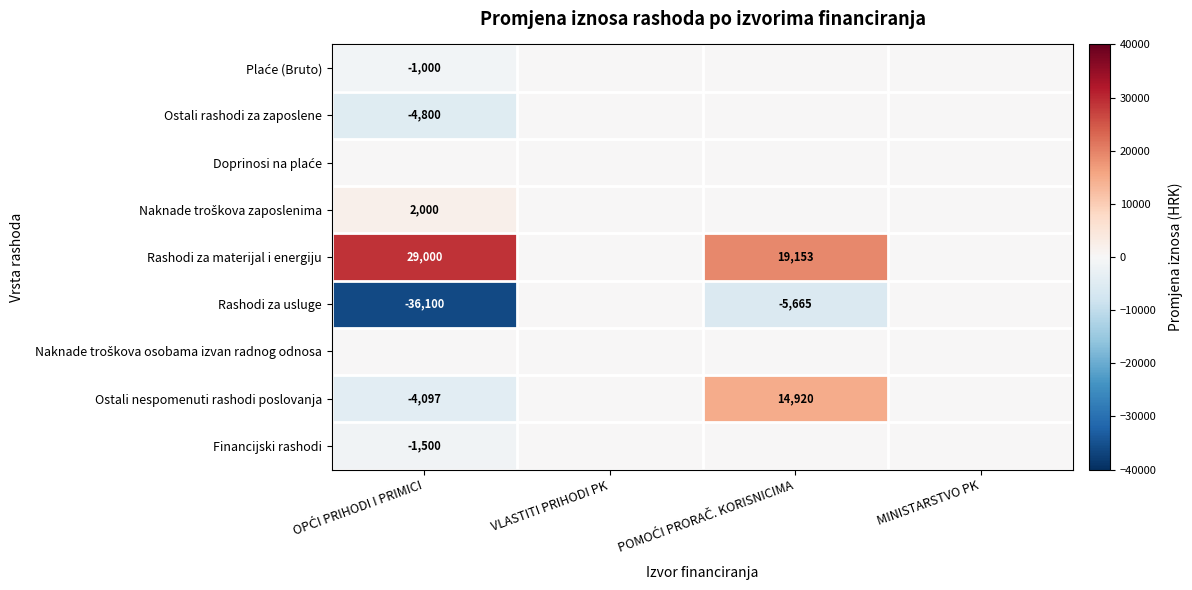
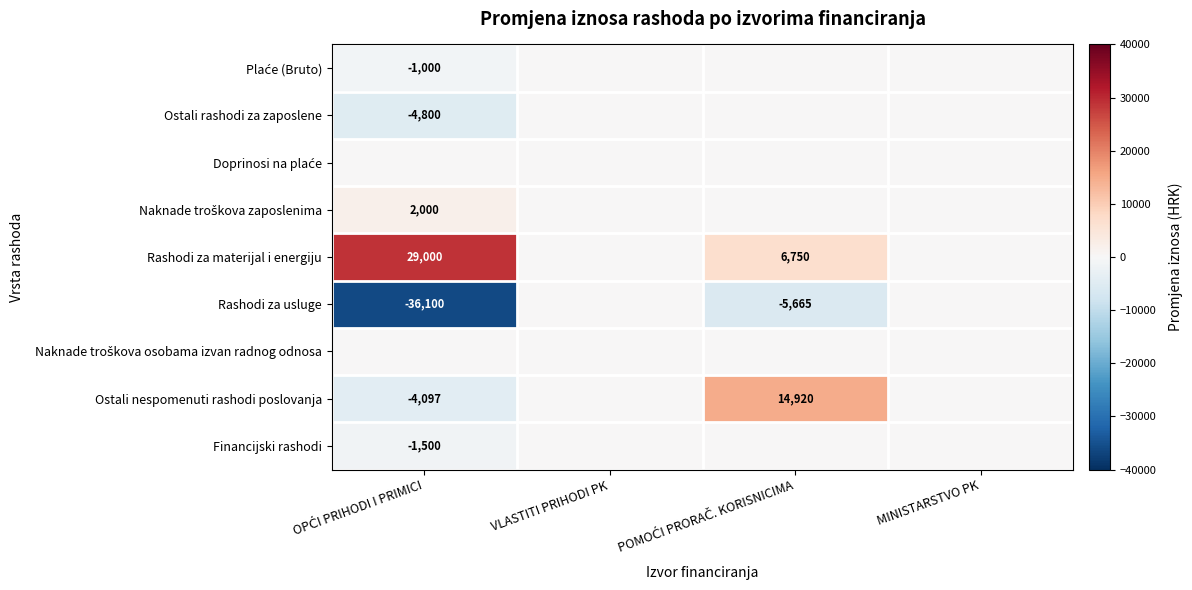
  {
    "Plaće (Bruto)": {
      "OPĆI PRIHODI I PRIMICI": "-1,000"
    },
    "Ostali rashodi za zaposlene": {
      "OPĆI PRIHODI I PRIMICI": "-4,800"
    },
    "Naknade troškova zaposlenima": {
      "OPĆI PRIHODI I PRIMICI": "2,000"
    },
    "Rashodi za materijal i energiju": {
      "OPĆI PRIHODI I PRIMICI": "29,000",
-     "POMOĆI PRORAČ. KORISNICIMA": "19,153"
+     "POMOĆI PRORAČ. KORISNICIMA": "6,750"
    },
    "Rashodi za usluge": {
      "OPĆI PRIHODI I PRIMICI": "-36,100",
      "POMOĆI PRORAČ. KORISNICIMA": "-5,665"
    },
    "Ostali nespomenuti rashodi poslovanja": {
      "OPĆI PRIHODI I PRIMICI": "-4,097",
      "POMOĆI PRORAČ. KORISNICIMA": "14,920"
    },
    "Financijski rashodi": {
      "OPĆI PRIHODI I PRIMICI": "-1,500"
    }
  }
